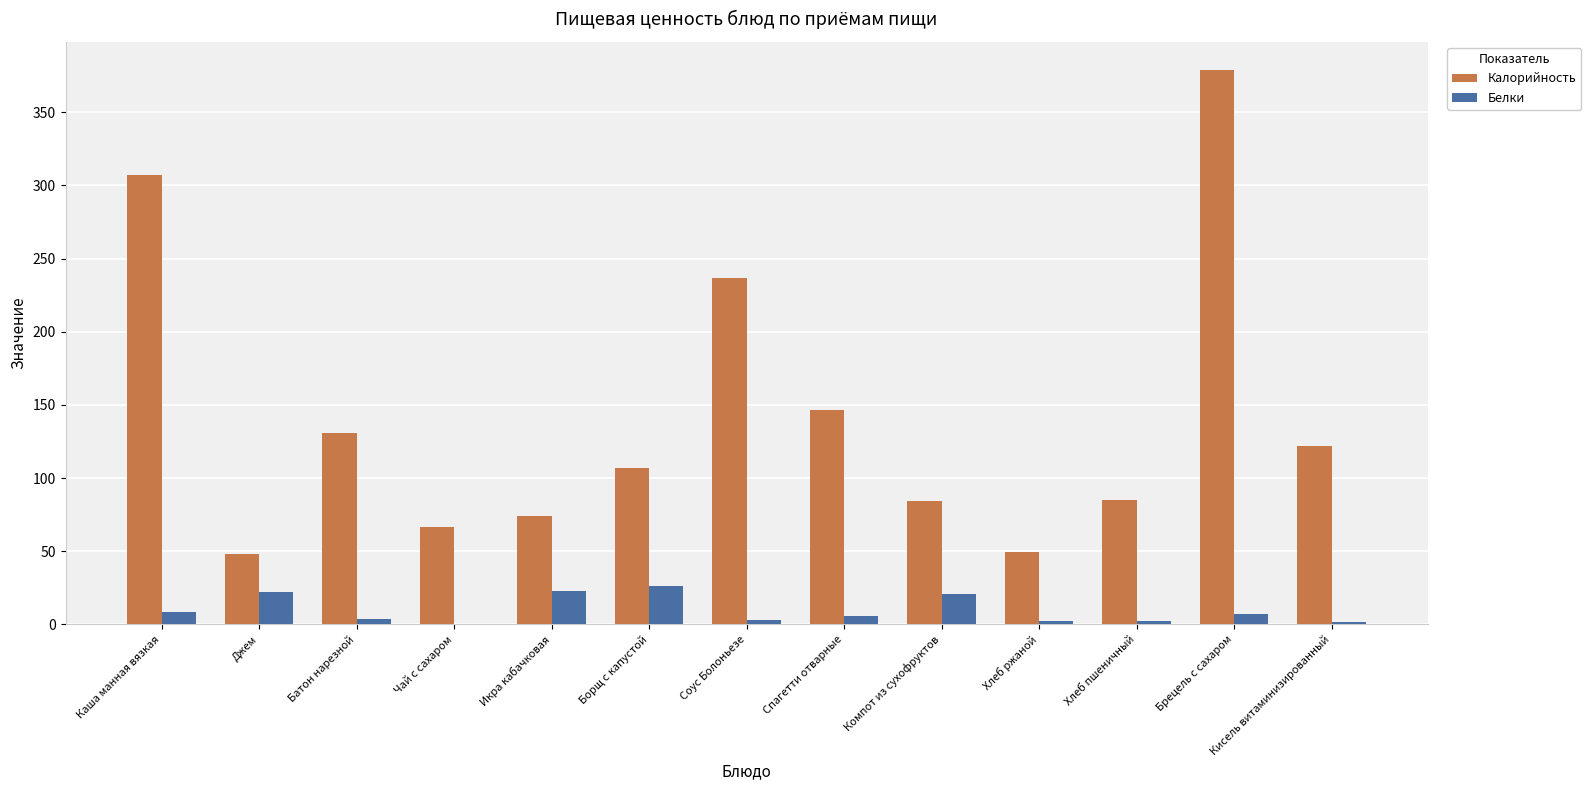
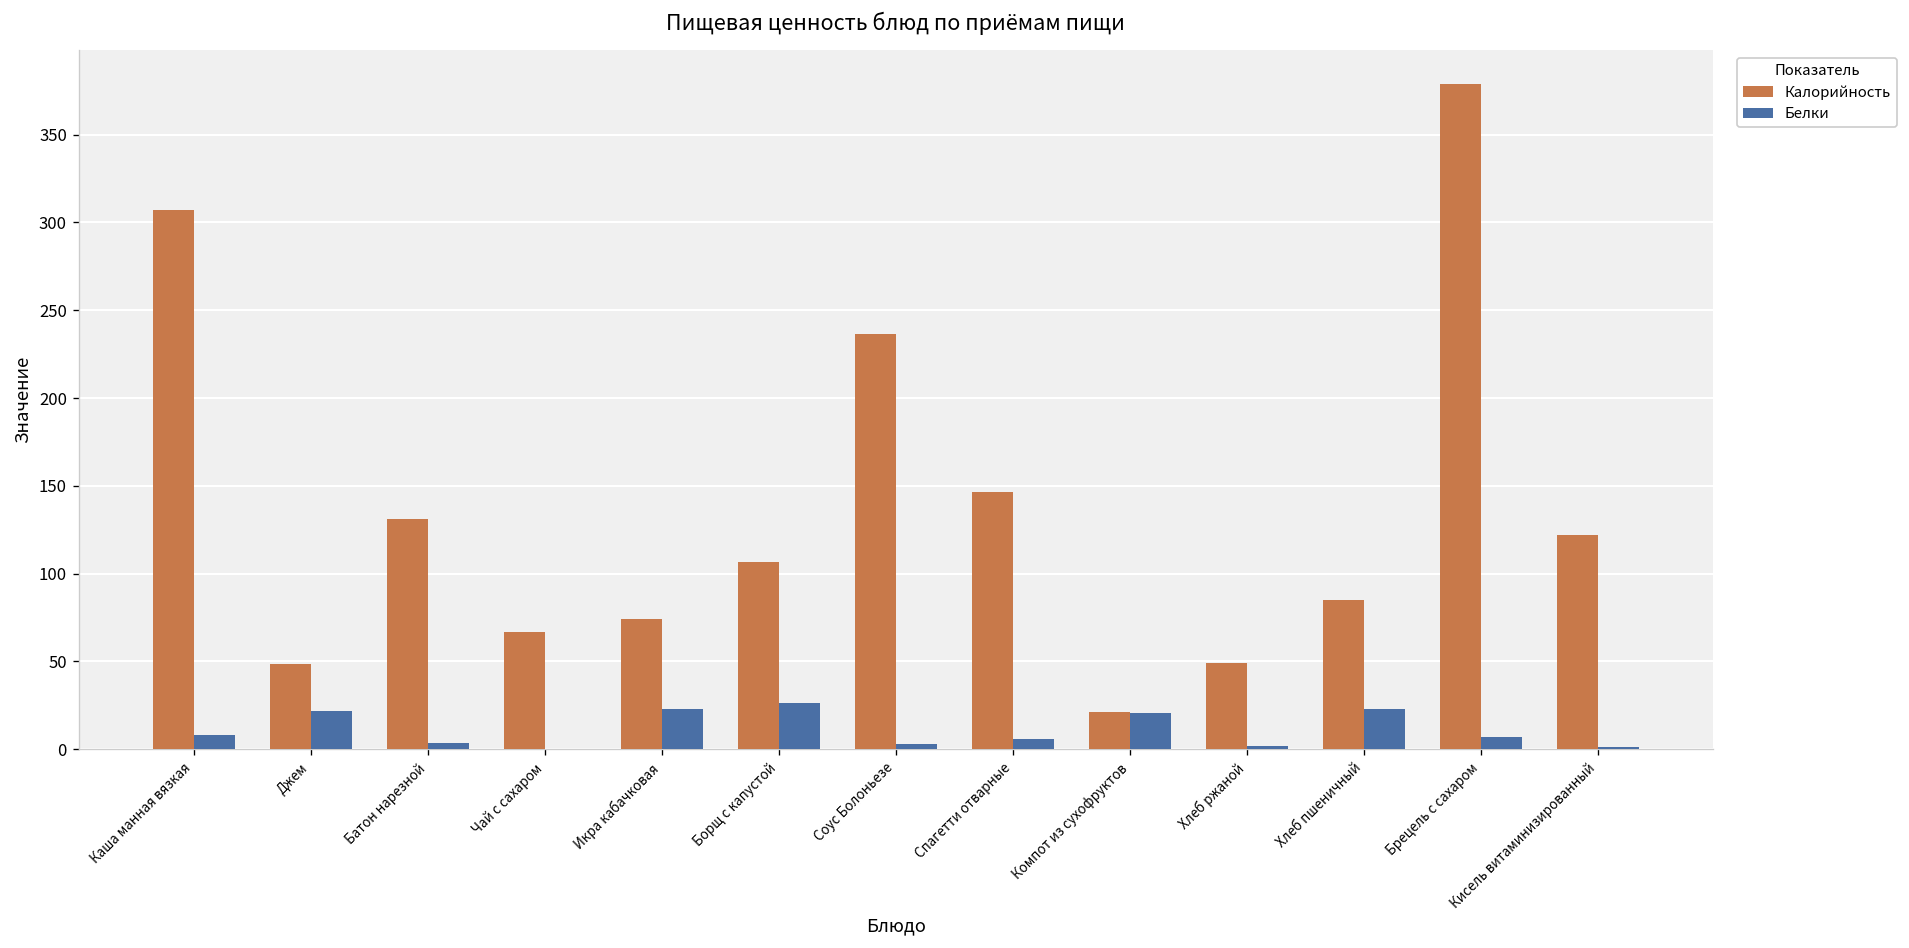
  {
    "Калорийность": {
      "Каша манная вязкая": 307,
      "Джем": 48,
      "Батон нарезной": 131,
      "Чай с сахаром": 67,
      "Икра кабачковая": 74,
      "Борщ с капустой": 107,
      "Соус Болоньезе": 236,
      "Спагетти отварные": 146,
-     "Компот из сухофруктов": 84,
+     "Компот из сухофруктов": 21,
      "Хлеб ржаной": 49,
      "Хлеб пшеничный": 85,
      "Брецель с сахаром": 379,
      "Кисель витаминизированный": 122
    },
    "Белки": {
      "Каша манная вязкая": 8,
      "Джем": 22,
      "Батон нарезной": 4,
      "Икра кабачковая": 23,
      "Борщ с капустой": 26,
      "Соус Болоньезе": 3,
      "Спагетти отварные": 6,
      "Компот из сухофруктов": 21,
      "Хлеб ржаной": 2,
-     "Хлеб пшеничный": 2,
+     "Хлеб пшеничный": 23,
      "Брецель с сахаром": 7
    }
  }
